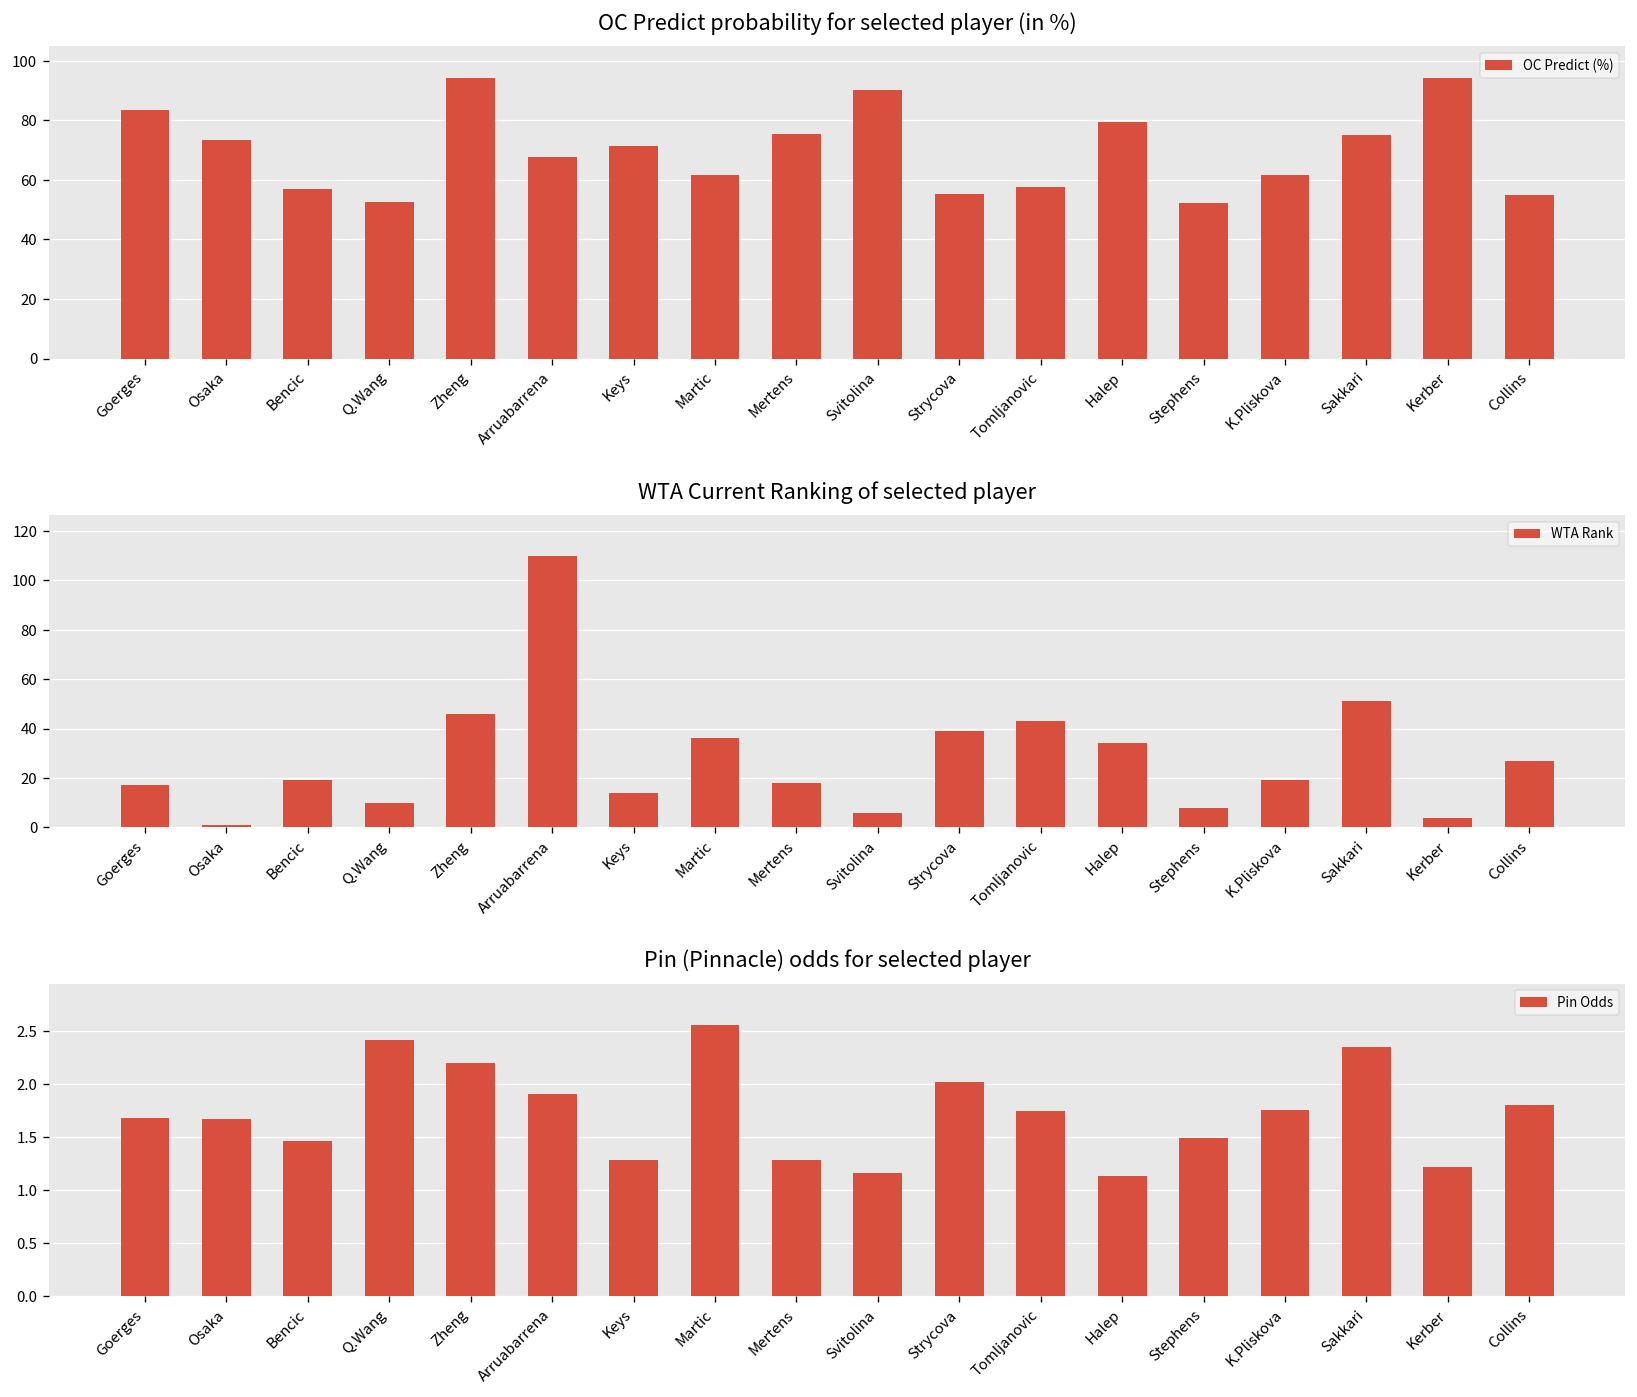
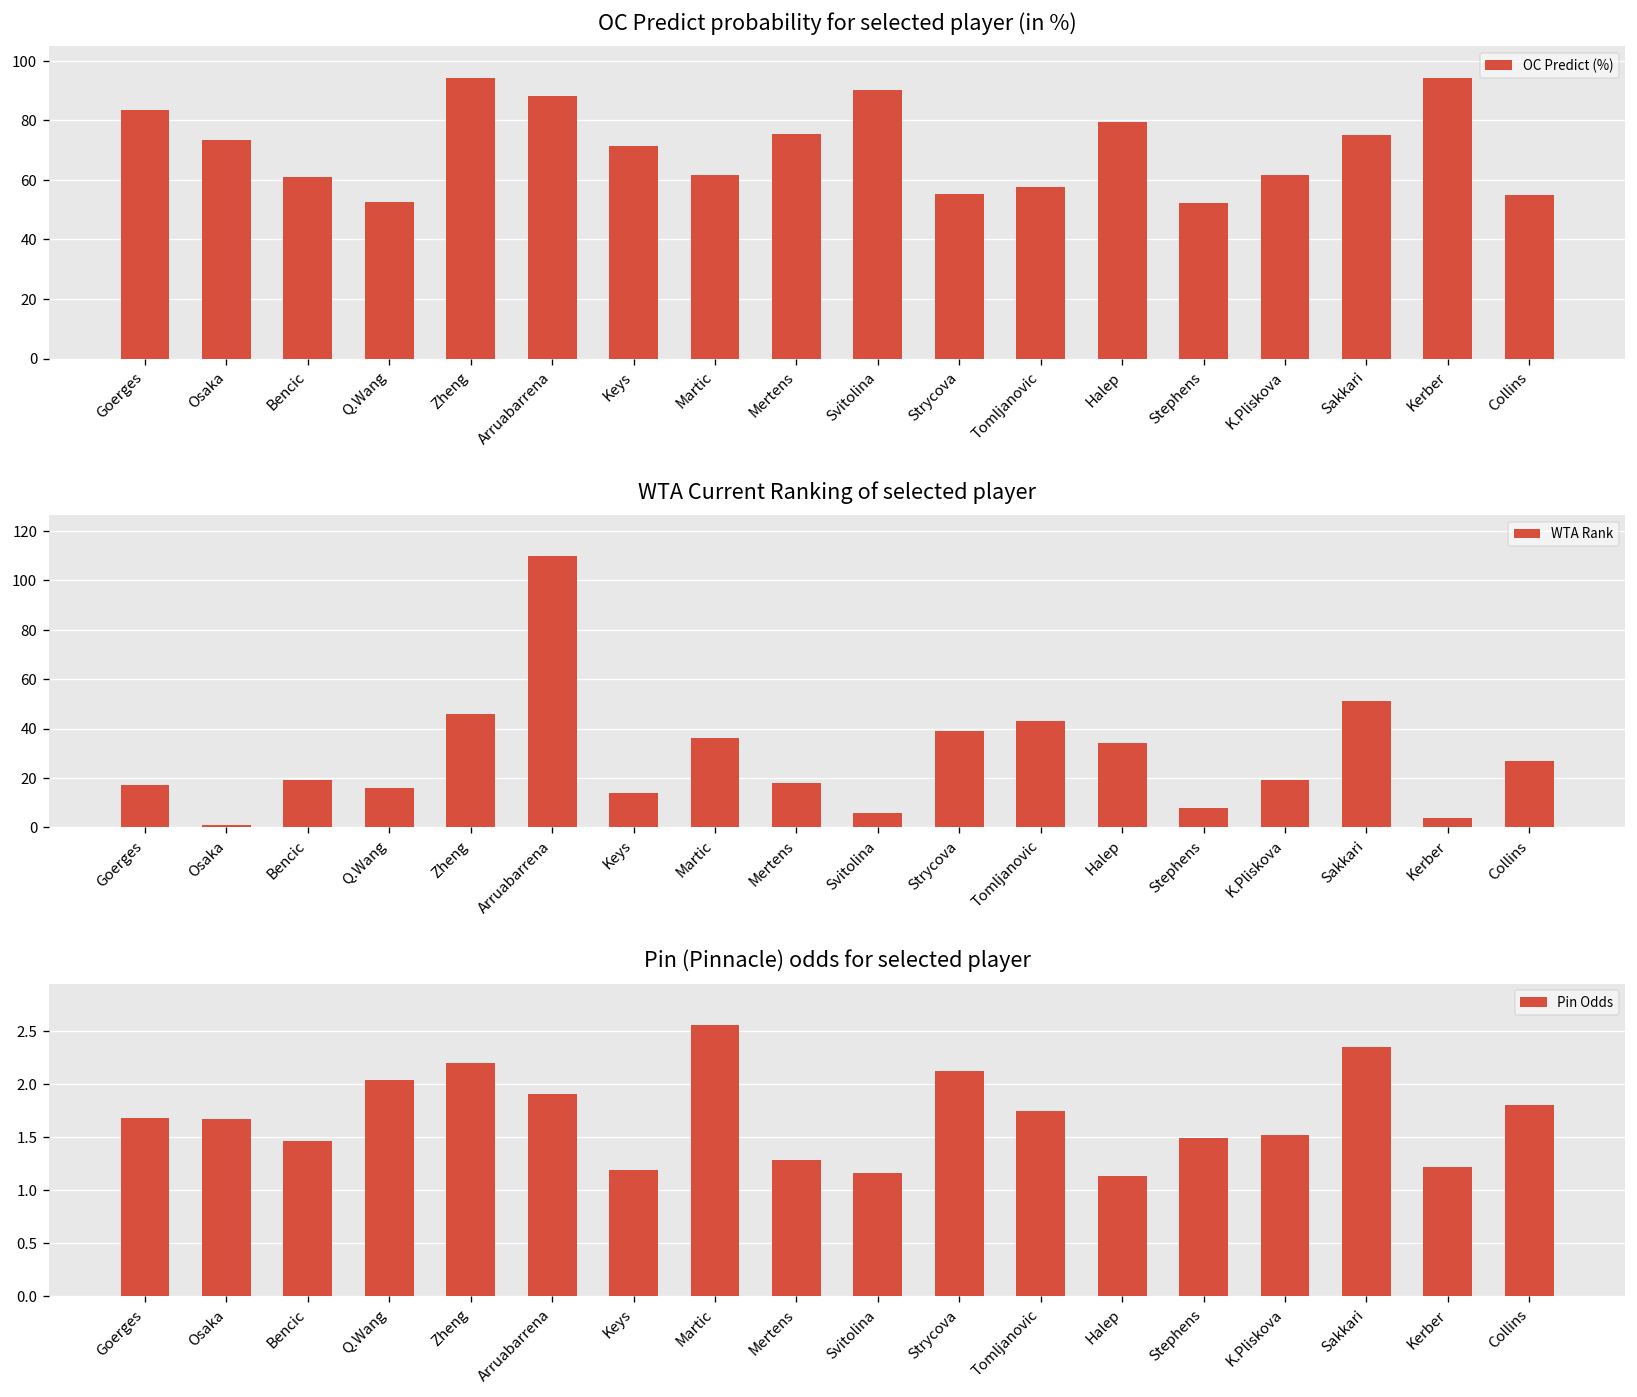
  {
    "OC Predict probability for selected player (in %)": {
      "Goerges": 84,
      "Osaka": 73,
-     "Bencic": 57,
+     "Bencic": 61,
      "Q.Wang": 53,
      "Zheng": 94,
-     "Arruabarrena": 68,
+     "Arruabarrena": 88,
      "Keys": 71,
      "Martic": 62,
      "Mertens": 75,
      "Svitolina": 90,
      "Strycova": 55,
      "Tomljanovic": 58,
      "Halep": 79,
      "Stephens": 52,
      "K.Pliskova": 62,
      "Sakkari": 75,
      "Kerber": 94,
      "Collins": 55
    },
    "WTA Current Ranking of selected player": {
      "Goerges": 17,
      "Bencic": 19,
-     "Q.Wang": 10,
+     "Q.Wang": 16,
      "Zheng": 46,
      "Arruabarrena": 110,
      "Keys": 14,
      "Martic": 36,
      "Mertens": 18,
      "Svitolina": 6,
      "Strycova": 39,
      "Tomljanovic": 43,
      "Halep": 34,
      "Stephens": 8,
      "K.Pliskova": 19,
      "Sakkari": 51,
      "Kerber": 4,
      "Collins": 27
    },
    "Pin (Pinnacle) odds for selected player": {
      "Goerges": 1.7,
      "Osaka": 1.7,
      "Bencic": 1.5,
-     "Q.Wang": 2.4,
+     "Q.Wang": 2.0,
      "Zheng": 2.2,
      "Arruabarrena": 1.9,
-     "Keys": 1.3,
+     "Keys": 1.2,
      "Martic": 2.6,
      "Mertens": 1.3,
      "Svitolina": 1.2,
-     "Strycova": 2.0,
+     "Strycova": 2.1,
      "Tomljanovic": 1.7,
      "Halep": 1.1,
      "Stephens": 1.5,
-     "K.Pliskova": 1.8,
+     "K.Pliskova": 1.5,
      "Sakkari": 2.4,
      "Kerber": 1.2,
      "Collins": 1.8
    }
  }
